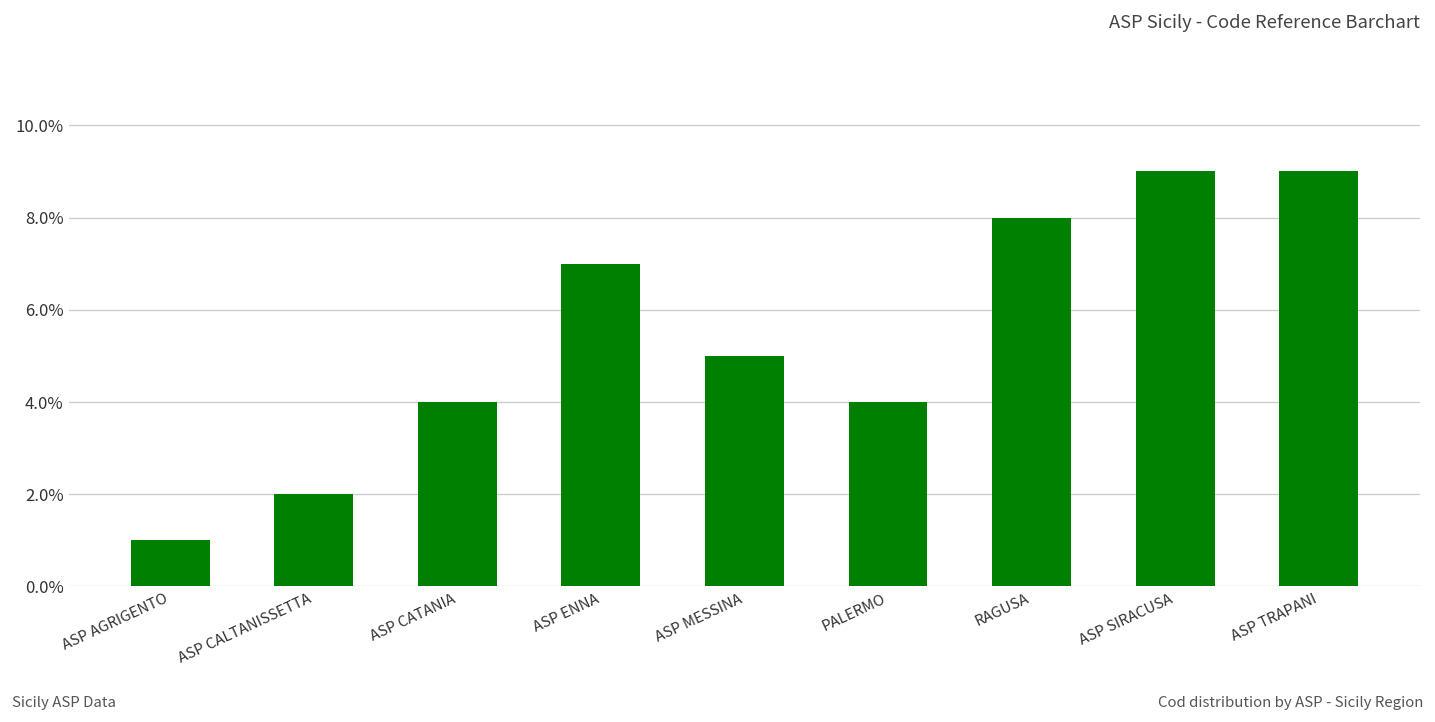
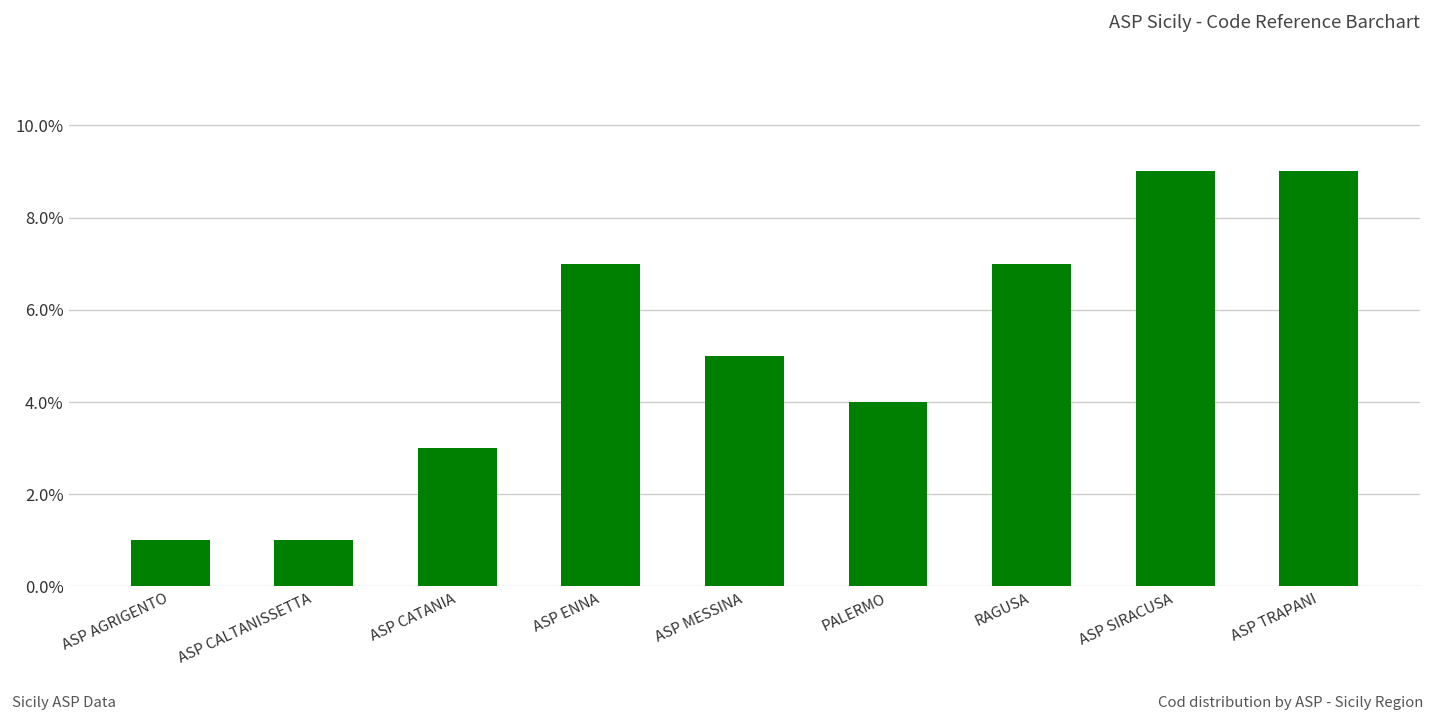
  {
    "ASP AGRIGENTO": "1.0%",
-   "ASP CALTANISSETTA": "2.0%",
-   "ASP CATANIA": "4.0%",
+   "ASP CALTANISSETTA": "1.0%",
+   "ASP CATANIA": "3.0%",
    "ASP ENNA": "7.0%",
    "ASP MESSINA": "5.0%",
    "PALERMO": "4.0%",
-   "RAGUSA": "8.0%",
+   "RAGUSA": "7.0%",
    "ASP SIRACUSA": "9.0%",
    "ASP TRAPANI": "9.0%"
  }
